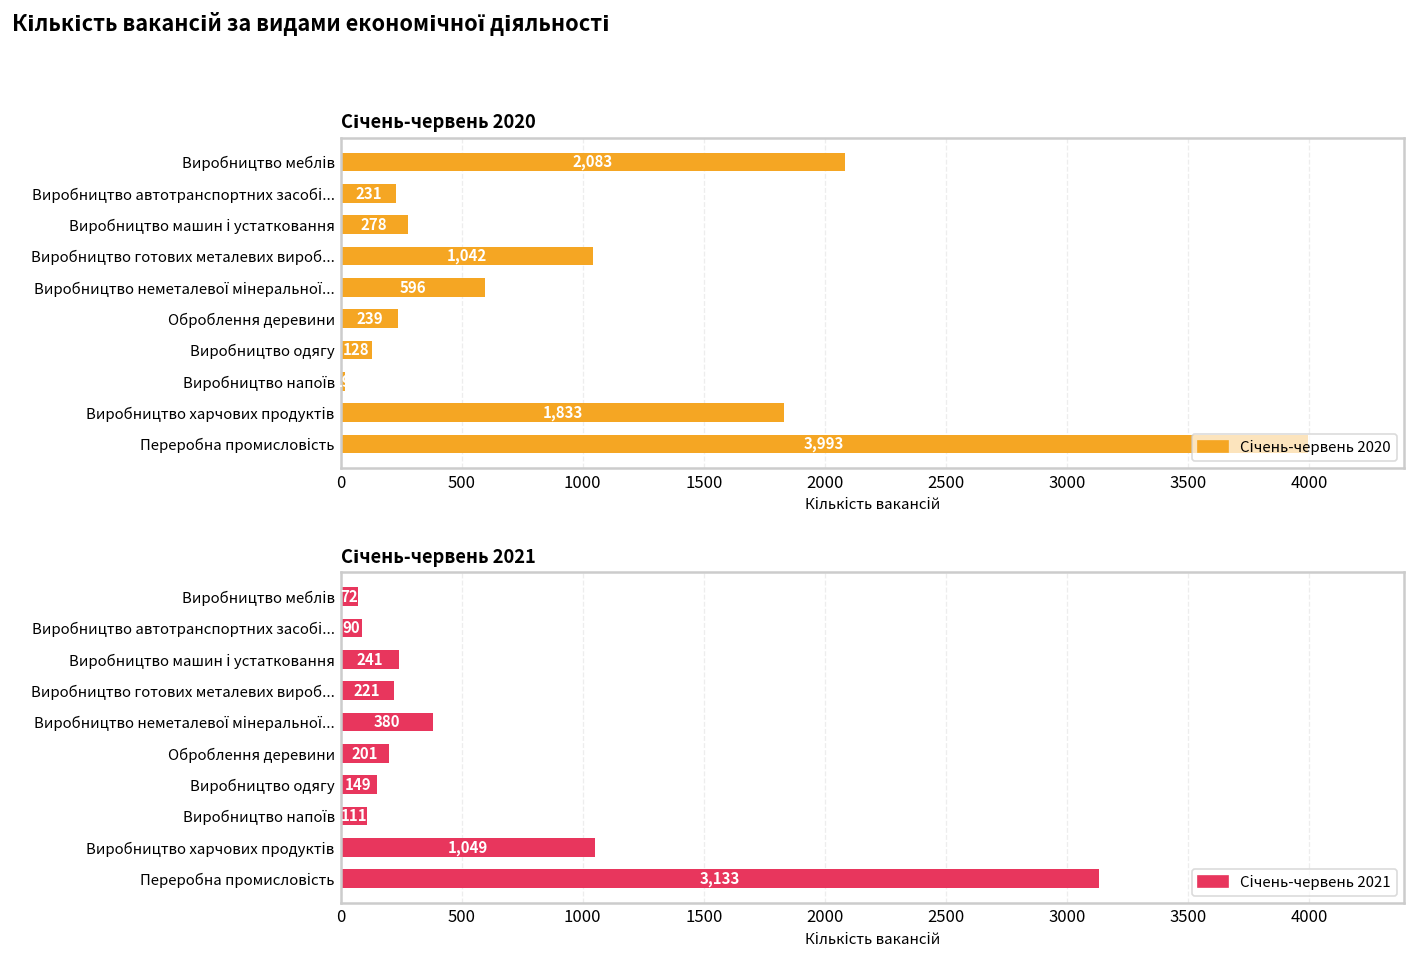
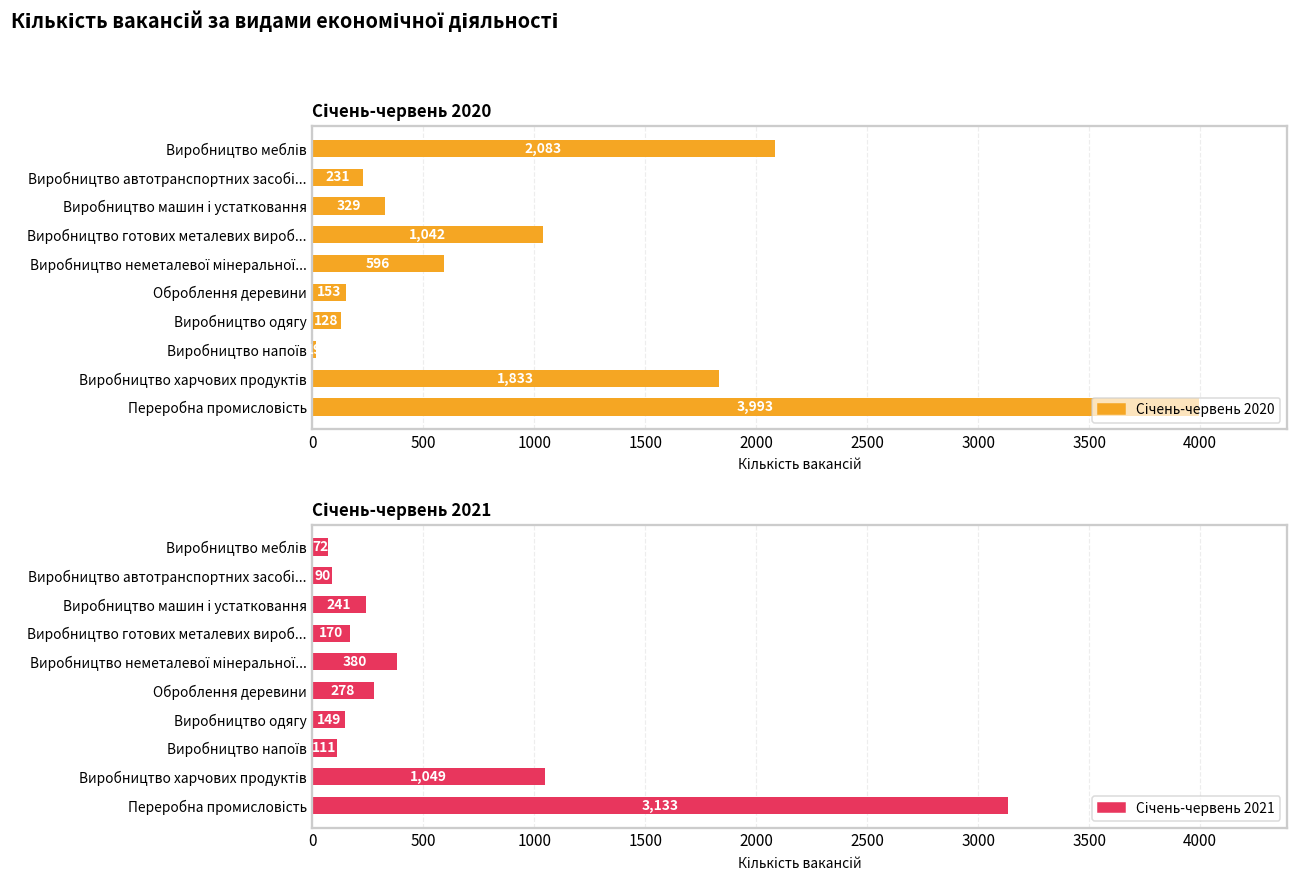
  {
    "Січень-червень 2020": {
      "Виробництво меблів": "2,083",
      "Виробництво автотранспортних засобі...": "231",
-     "Виробництво машин і устатковання": "278",
+     "Виробництво машин і устатковання": "329",
      "Виробництво готових металевих вироб...": "1,042",
      "Виробництво неметалевої мінеральної...": "596",
-     "Оброблення деревини": "239",
+     "Оброблення деревини": "153",
      "Виробництво одягу": "128",
      "Виробництво харчових продуктів": "1,833"
    },
    "Січень-червень 2021": {
      "Виробництво меблів": "72",
      "Виробництво автотранспортних засобі...": "90",
      "Виробництво машин і устатковання": "241",
-     "Виробництво готових металевих вироб...": "221",
+     "Виробництво готових металевих вироб...": "170",
      "Виробництво неметалевої мінеральної...": "380",
-     "Оброблення деревини": "201",
+     "Оброблення деревини": "278",
      "Виробництво одягу": "149",
      "Виробництво напоїв": "111",
      "Виробництво харчових продуктів": "1,049",
      "Переробна промисловість": "3,133"
    }
  }
